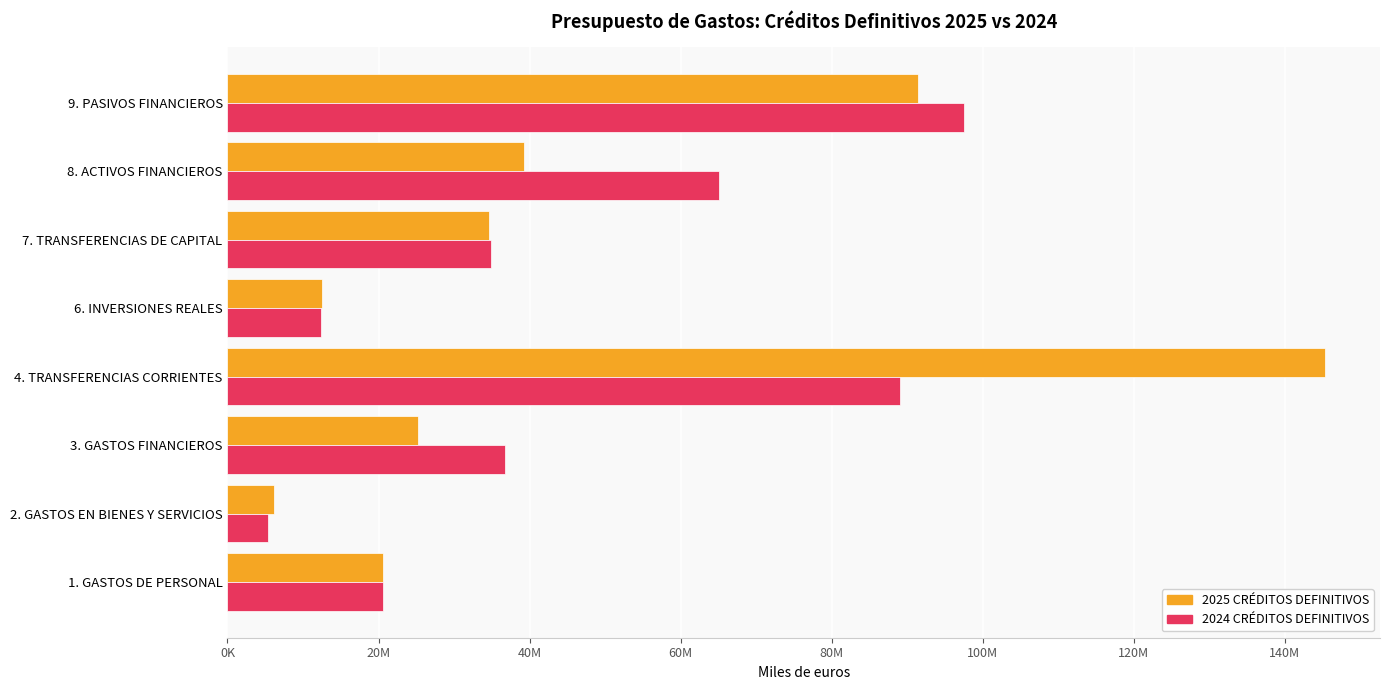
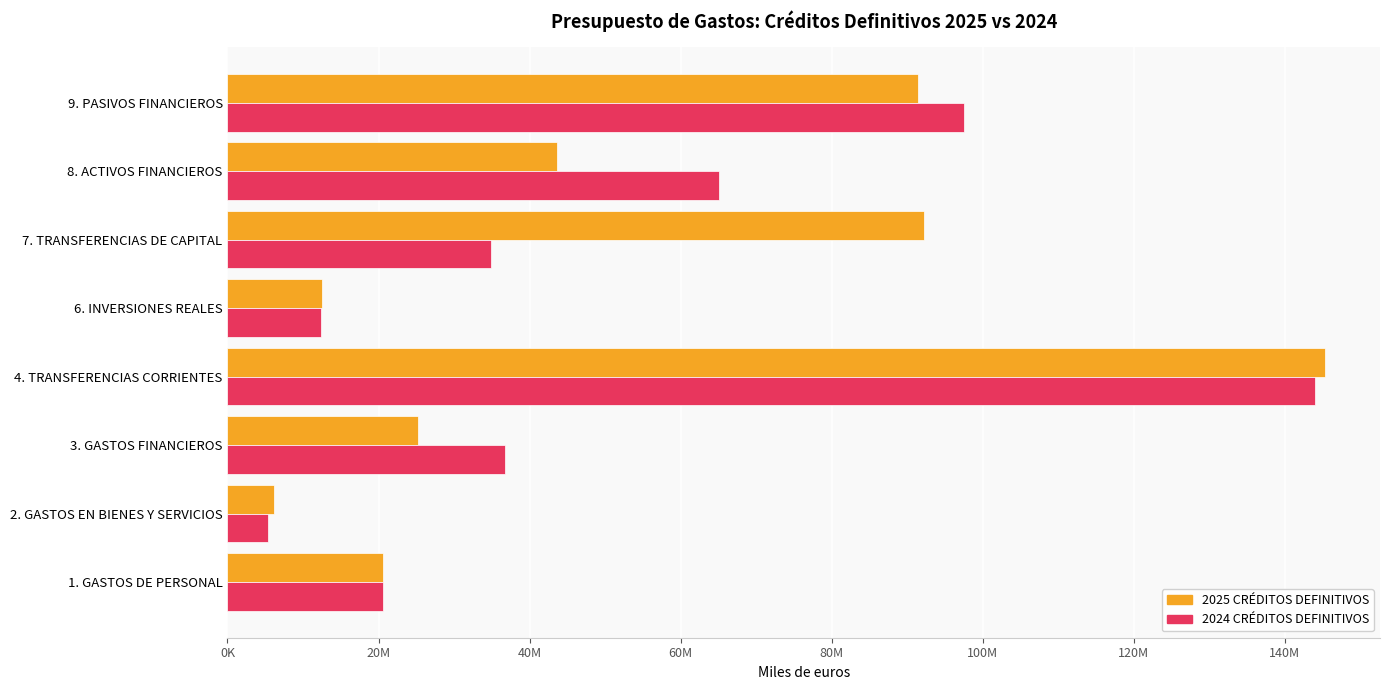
  {
    "2025 CRÉDITOS DEFINITIVOS": {
      "9. PASIVOS FINANCIEROS": 91000000,
-     "8. ACTIVOS FINANCIEROS": 39000000,
-     "7. TRANSFERENCIAS DE CAPITAL": 35000000,
+     "8. ACTIVOS FINANCIEROS": 44000000,
+     "7. TRANSFERENCIAS DE CAPITAL": 92000000,
      "6. INVERSIONES REALES": 13000000,
      "4. TRANSFERENCIAS CORRIENTES": 145000000,
      "3. GASTOS FINANCIEROS": 25000000,
      "2. GASTOS EN BIENES Y SERVICIOS": 6000000,
      "1. GASTOS DE PERSONAL": 21000000
    },
    "2024 CRÉDITOS DEFINITIVOS": {
      "9. PASIVOS FINANCIEROS": 98000000,
      "8. ACTIVOS FINANCIEROS": 65000000,
      "7. TRANSFERENCIAS DE CAPITAL": 35000000,
      "6. INVERSIONES REALES": 12000000,
-     "4. TRANSFERENCIAS CORRIENTES": 89000000,
+     "4. TRANSFERENCIAS CORRIENTES": 144000000,
      "3. GASTOS FINANCIEROS": 37000000,
      "2. GASTOS EN BIENES Y SERVICIOS": 5000000,
      "1. GASTOS DE PERSONAL": 21000000
    }
  }
